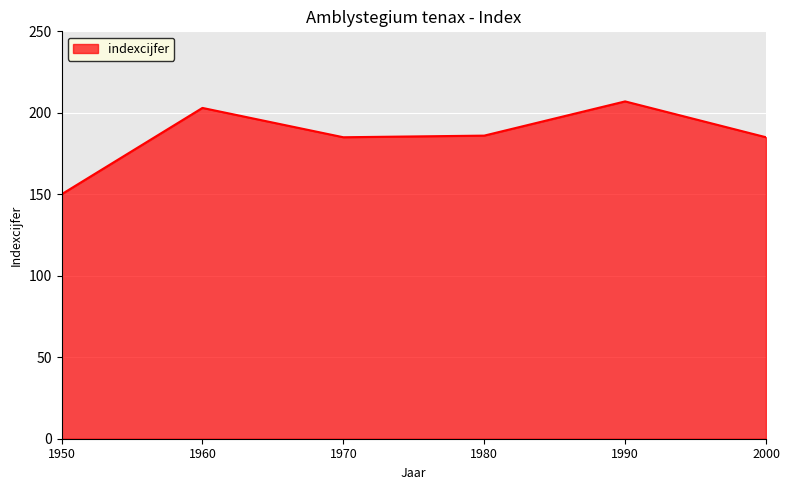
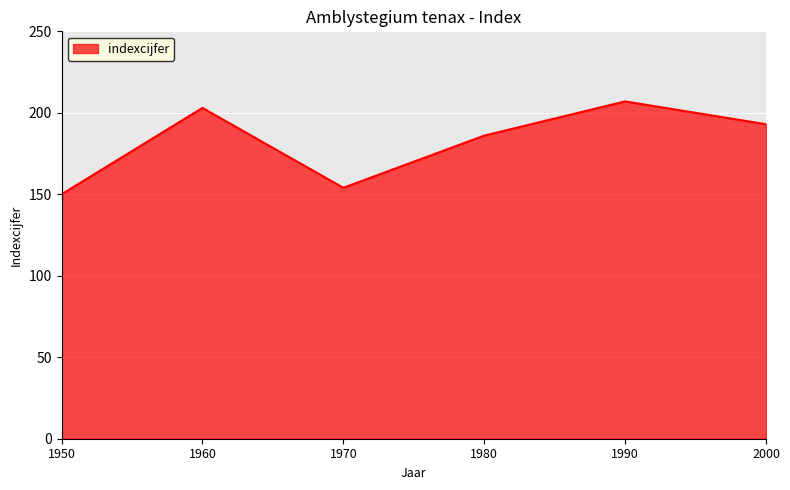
  {
    "1950": 150,
    "1960": 203,
-   "1970": 185,
+   "1970": 154,
    "1980": 186,
    "1990": 207,
-   "2000": 185
+   "2000": 193
  }
